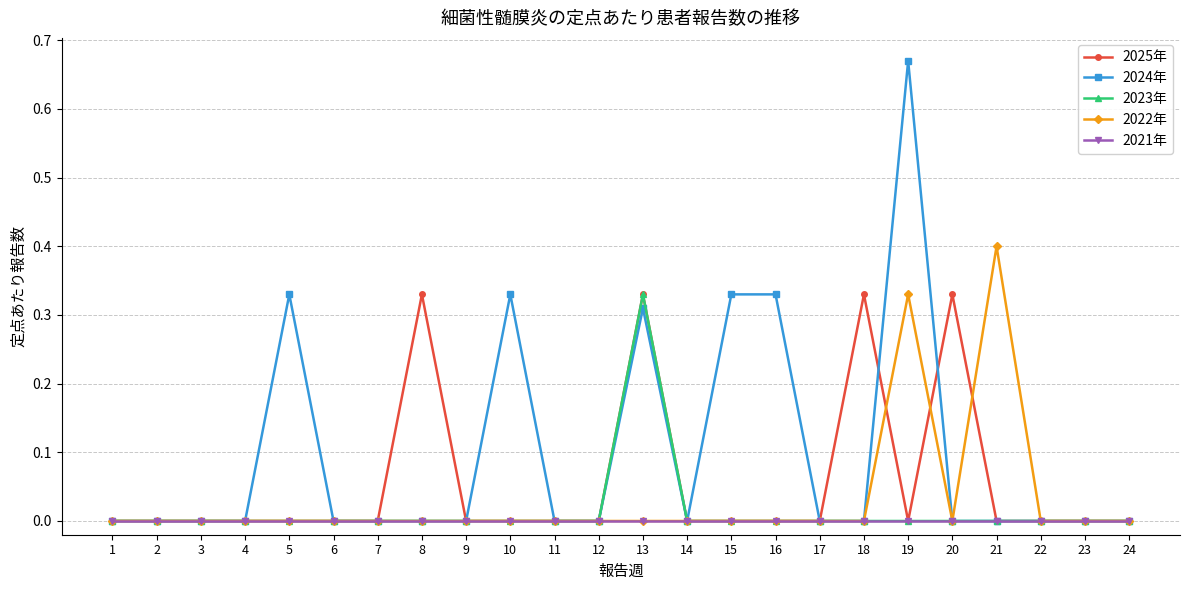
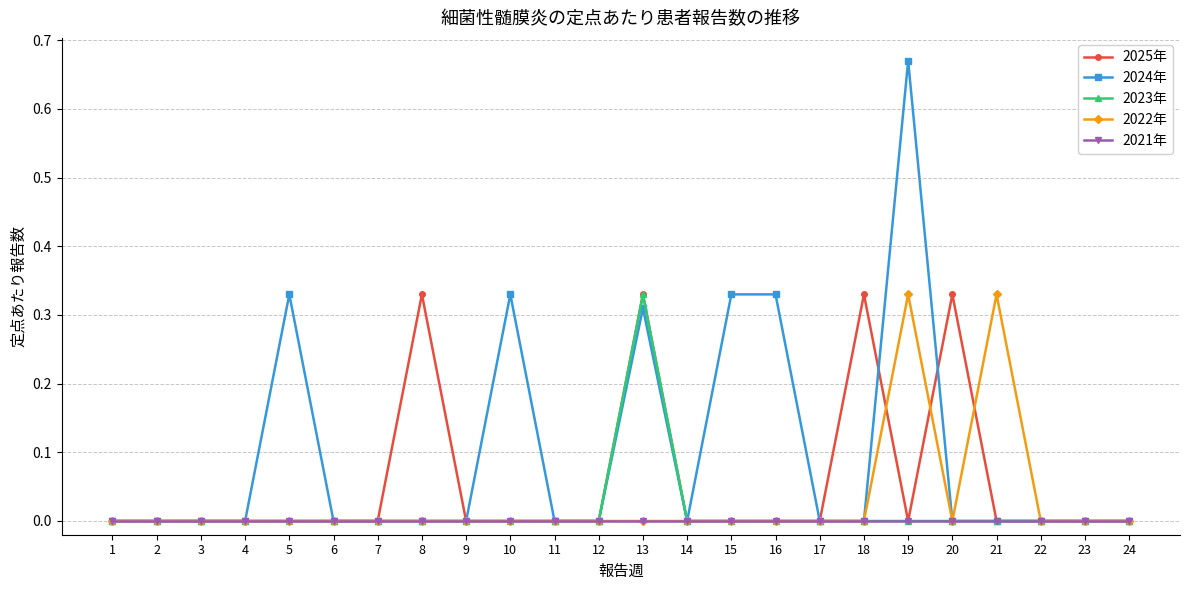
  {
    "2025年": {
      "8": 0.33,
      "18": 0.33,
      "20": 0.33
    },
    "2024年": {
      "5": 0.33,
      "10": 0.33,
      "13": 0.31,
      "15": 0.33,
      "16": 0.33,
      "19": 0.67
    },
    "2022年": {
      "19": 0.33,
-     "21": 0.40
+     "21": 0.33
    }
  }
